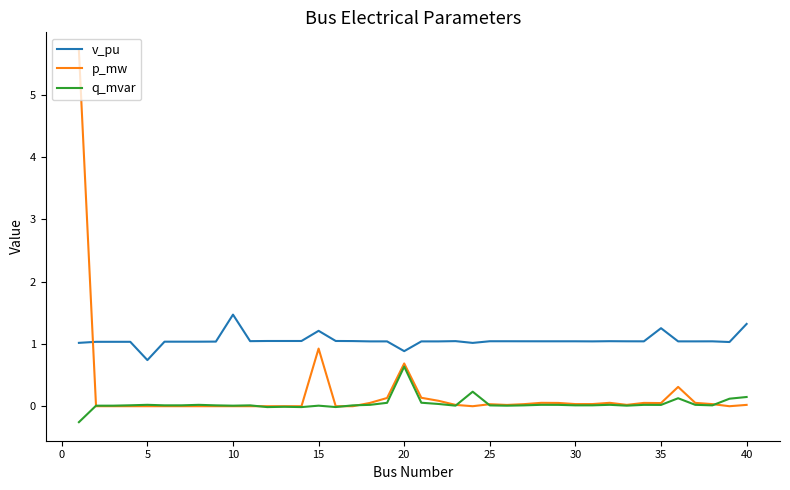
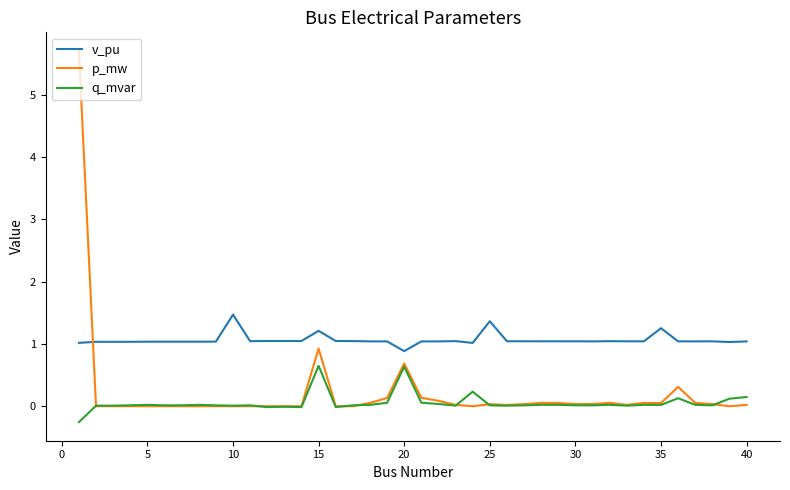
  {
    "v_pu": {
-     "5": 0.7,
+     "5": 1.0,
      "10": 1.5,
      "15": 1.2,
      "20": 0.9,
-     "25": 1.0,
+     "25": 1.4,
      "30": 1.0,
      "35": 1.3,
-     "40": 1.3
+     "40": 1.0
    },
    "p_mw": {
      "15": 0.9,
      "20": 0.7,
      "40": 0.0
    },
    "q_mvar": {
-     "15": 0.0,
+     "15": 0.6,
      "20": 0.6,
      "40": 0.1
    }
  }
